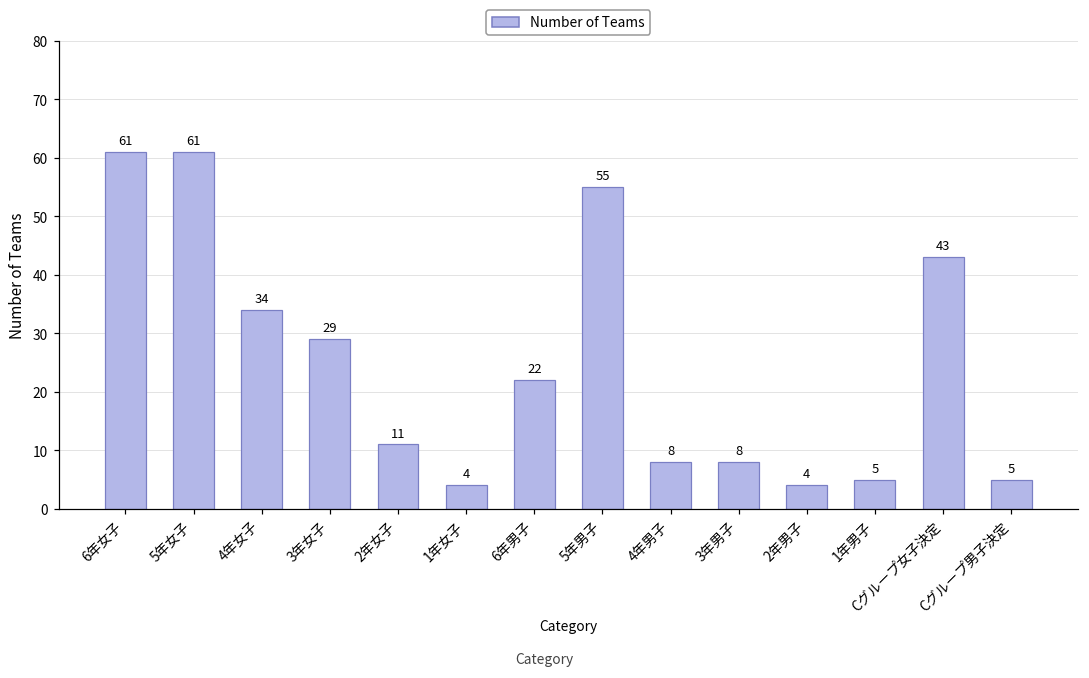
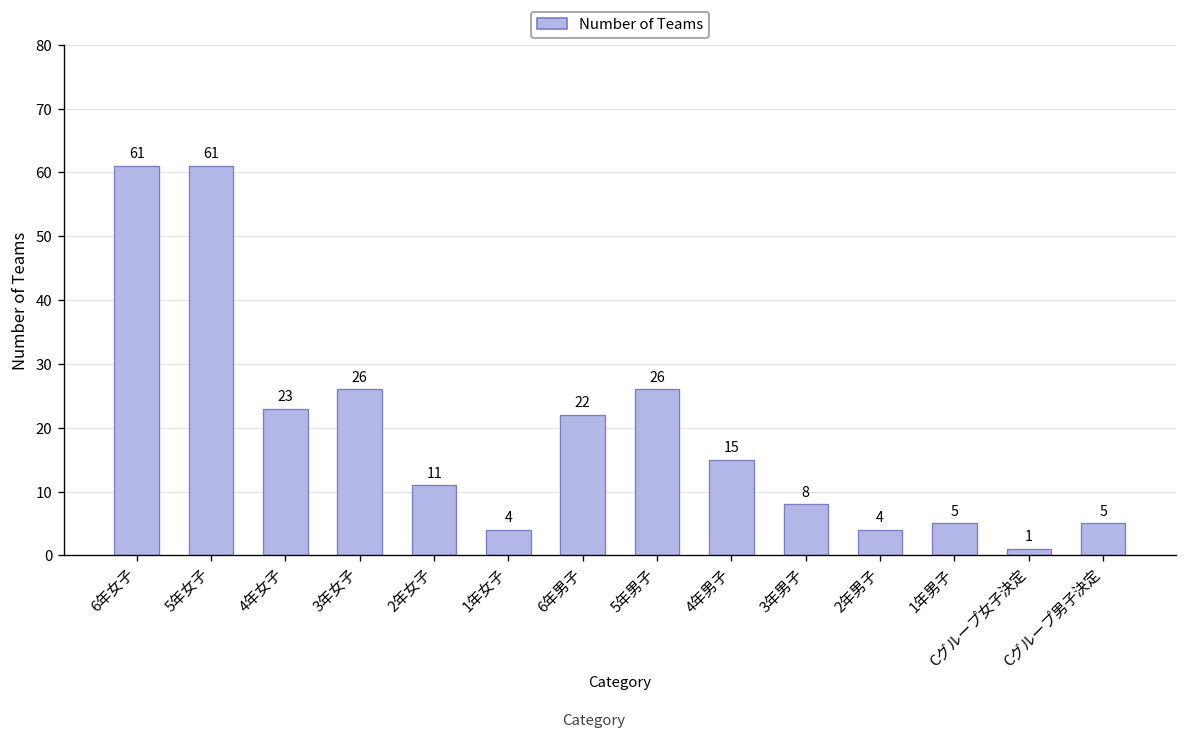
  {
    "6年女子": 61,
    "5年女子": 61,
-   "4年女子": 34,
-   "3年女子": 29,
+   "4年女子": 23,
+   "3年女子": 26,
    "2年女子": 11,
    "1年女子": 4,
    "6年男子": 22,
-   "5年男子": 55,
-   "4年男子": 8,
+   "5年男子": 26,
+   "4年男子": 15,
    "3年男子": 8,
    "2年男子": 4,
    "1年男子": 5,
-   "Cグループ女子決定": 43,
+   "Cグループ女子決定": 1,
    "Cグループ男子決定": 5
  }
